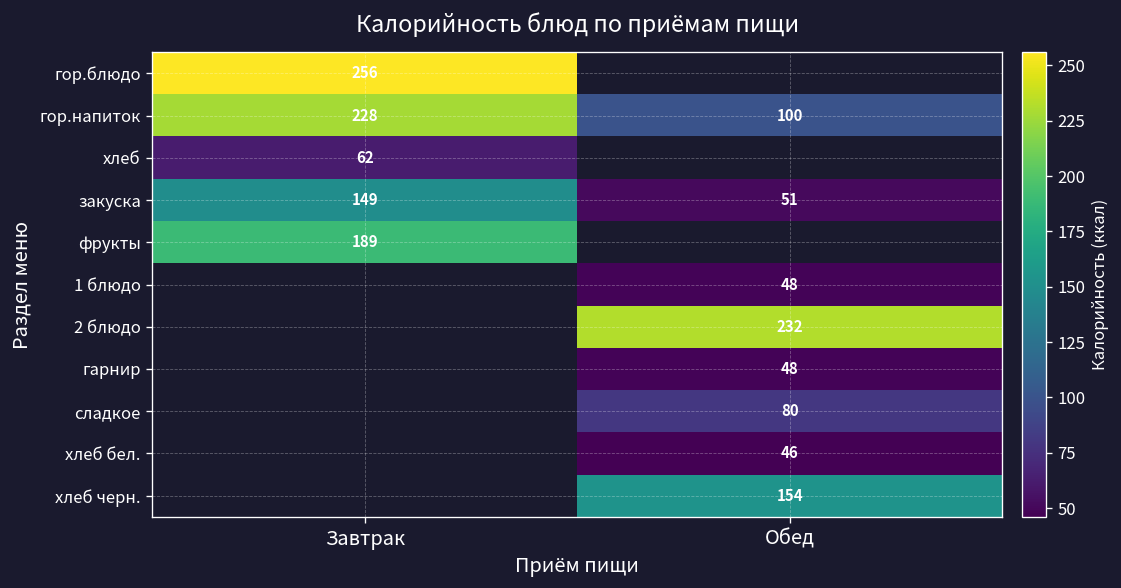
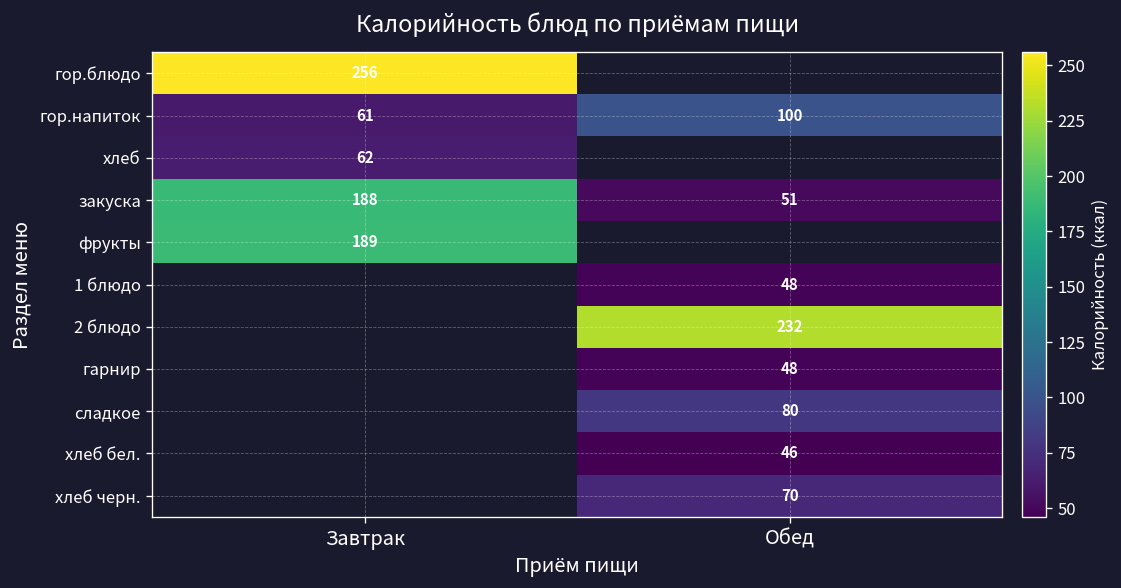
  {
    "гор.блюдо": {
      "Завтрак": 256
    },
    "гор.напиток": {
-     "Завтрак": 228,
+     "Завтрак": 61,
      "Обед": 100
    },
    "хлеб": {
      "Завтрак": 62
    },
    "закуска": {
-     "Завтрак": 149,
+     "Завтрак": 188,
      "Обед": 51
    },
    "фрукты": {
      "Завтрак": 189
    },
    "1 блюдо": {
      "Обед": 48
    },
    "2 блюдо": {
      "Обед": 232
    },
    "гарнир": {
      "Обед": 48
    },
    "сладкое": {
      "Обед": 80
    },
    "хлеб бел.": {
      "Обед": 46
    },
    "хлеб черн.": {
-     "Обед": 154
+     "Обед": 70
    }
  }
